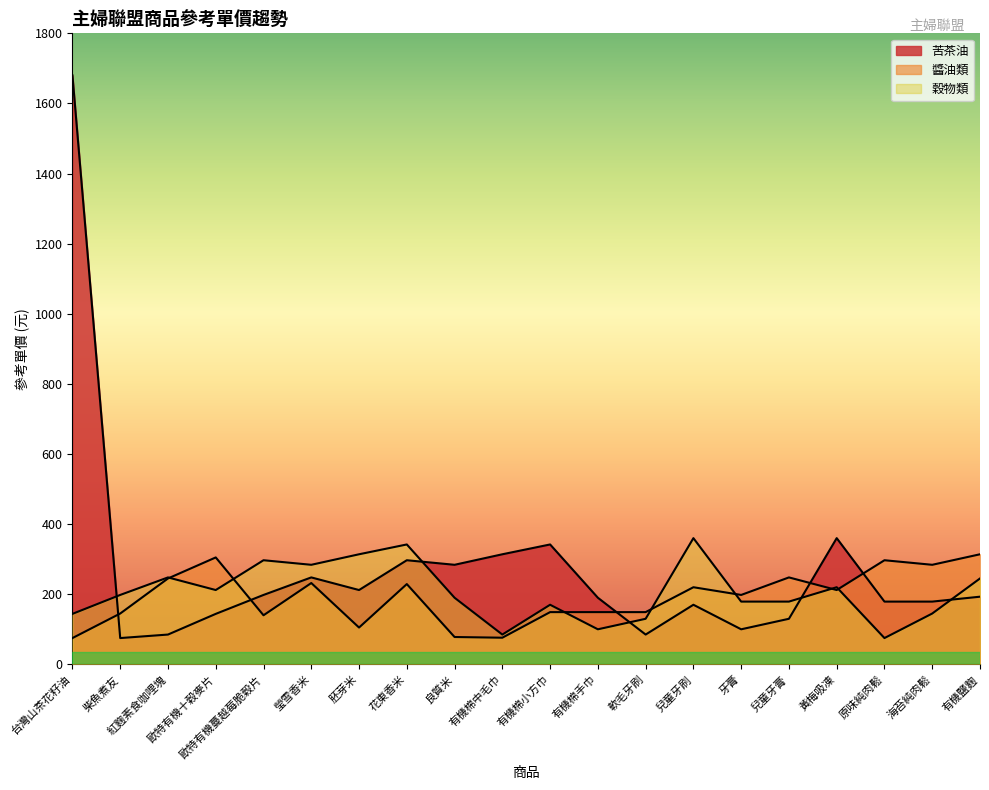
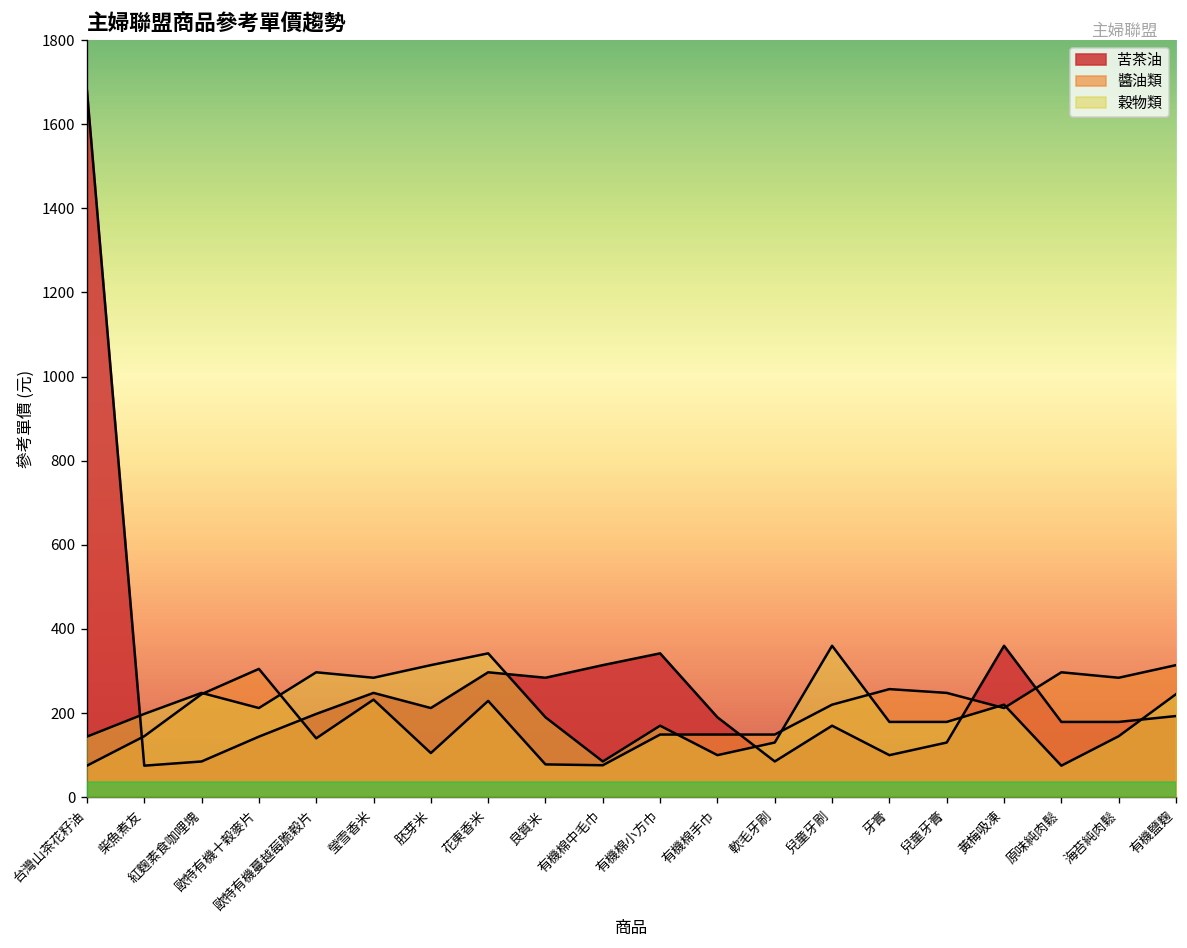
  {
    "苦茶油": {
      "台灣山茶花籽油": 1680,
      "柴魚煮友": 80,
      "紅麴素食咖哩塊": 90,
      "歐特有機十穀麥片": 140,
      "歐特有機蔓越莓脆穀片": 200,
      "瑩雪香米": 250,
      "胚芽米": 210,
      "花東香米": 300,
      "良質米": 280,
      "有機棉中毛巾": 310,
      "有機棉小方巾": 340,
      "有機棉手巾": 190,
      "軟毛牙刷": 90,
      "兒童牙刷": 170,
      "牙膏": 100,
      "兒童牙膏": 130,
      "黃梅吸凍": 360,
      "原味純肉鬆": 180,
      "海苔純肉鬆": 180,
      "有機鹽麴": 190
    },
    "醬油類": {
      "台灣山茶花籽油": 80,
      "柴魚煮友": 150,
      "歐特有機十穀麥片": 310,
      "歐特有機蔓越莓脆穀片": 140,
      "瑩雪香米": 230,
      "胚芽米": 110,
      "花東香米": 230,
      "良質米": 80,
      "有機棉中毛巾": 80,
      "有機棉小方巾": 150,
      "有機棉手巾": 150,
      "軟毛牙刷": 150,
      "兒童牙刷": 220,
-     "牙膏": 200,
+     "牙膏": 260,
      "兒童牙膏": 250,
      "黃梅吸凍": 210,
      "原味純肉鬆": 300,
      "海苔純肉鬆": 280,
      "有機鹽麴": 310
    },
    "穀物類": {
      "台灣山茶花籽油": 140,
      "柴魚煮友": 200,
      "歐特有機十穀麥片": 210,
      "歐特有機蔓越莓脆穀片": 300,
      "瑩雪香米": 280,
      "胚芽米": 310,
      "花東香米": 340,
      "良質米": 190,
      "有機棉中毛巾": 90,
      "有機棉小方巾": 170,
      "有機棉手巾": 100,
      "軟毛牙刷": 130,
      "兒童牙刷": 360,
      "牙膏": 180,
      "兒童牙膏": 180,
      "黃梅吸凍": 220,
      "原味純肉鬆": 80,
      "海苔純肉鬆": 150,
      "有機鹽麴": 250
    }
  }
